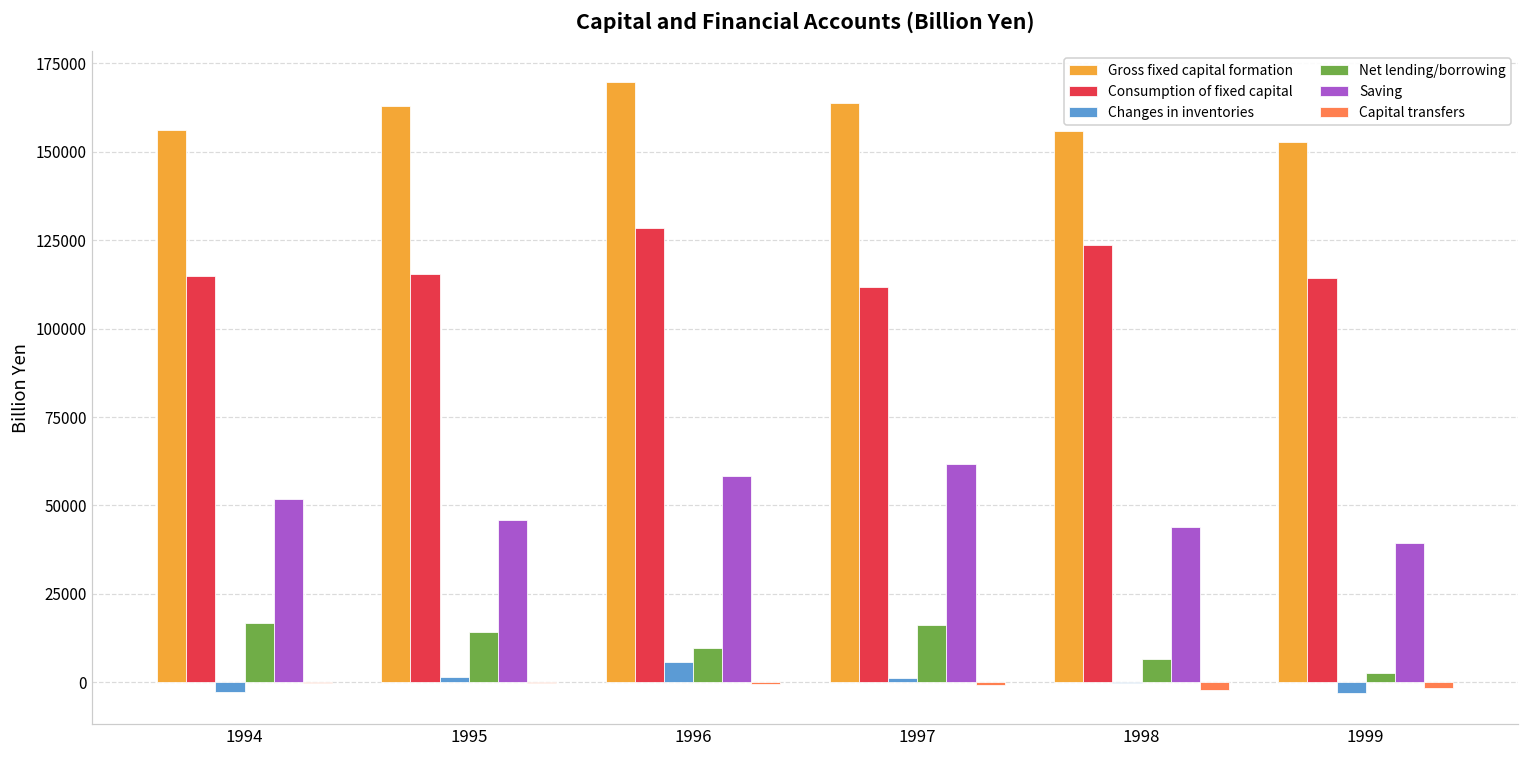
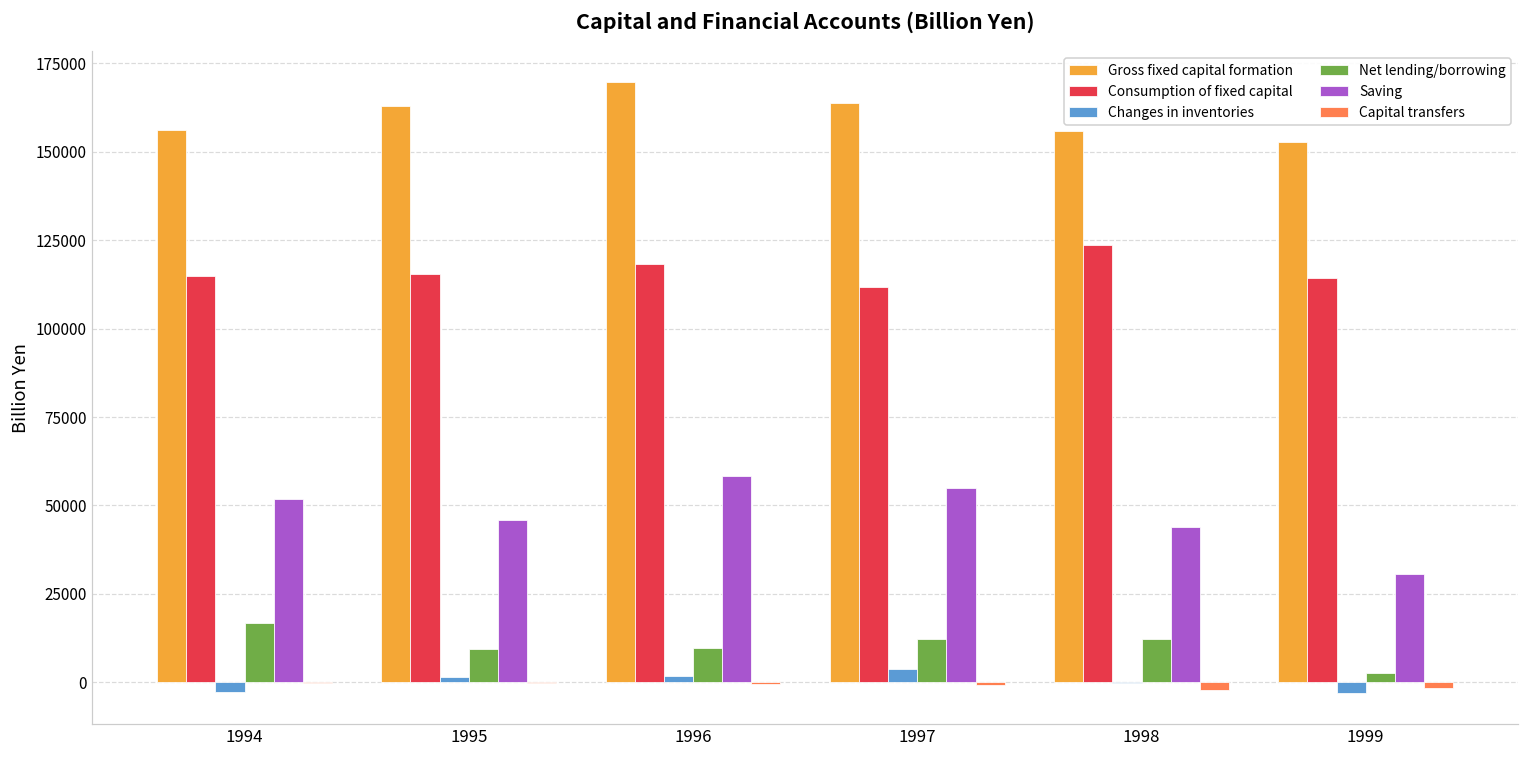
  {
    "Consumption of fixed capital": {
      "1994": 115000,
      "1995": 115000,
-     "1996": 128000,
+     "1996": 118000,
      "1997": 112000,
      "1998": 124000,
      "1999": 114000
    },
    "Changes in inventories": {
      "1994": -3000,
      "1995": 2000,
-     "1996": 6000,
-     "1997": 1000,
+     "1996": 2000,
+     "1997": 4000,
      "1999": -3000
    },
    "Net lending/borrowing": {
      "1994": 17000,
-     "1995": 14000,
+     "1995": 9000,
      "1996": 10000,
-     "1997": 16000,
-     "1998": 7000,
+     "1997": 12000,
+     "1998": 12000,
      "1999": 3000
    },
    "Saving": {
      "1994": 52000,
      "1995": 46000,
      "1996": 58000,
-     "1997": 62000,
+     "1997": 55000,
      "1998": 44000,
-     "1999": 39000
+     "1999": 30000
    }
  }
